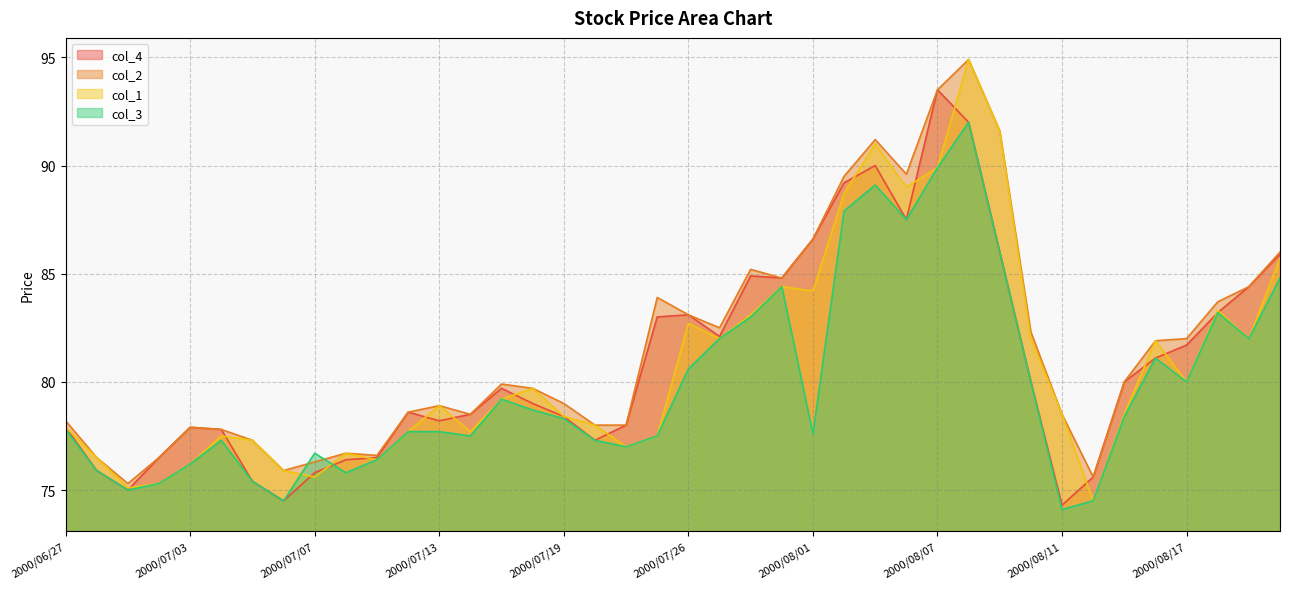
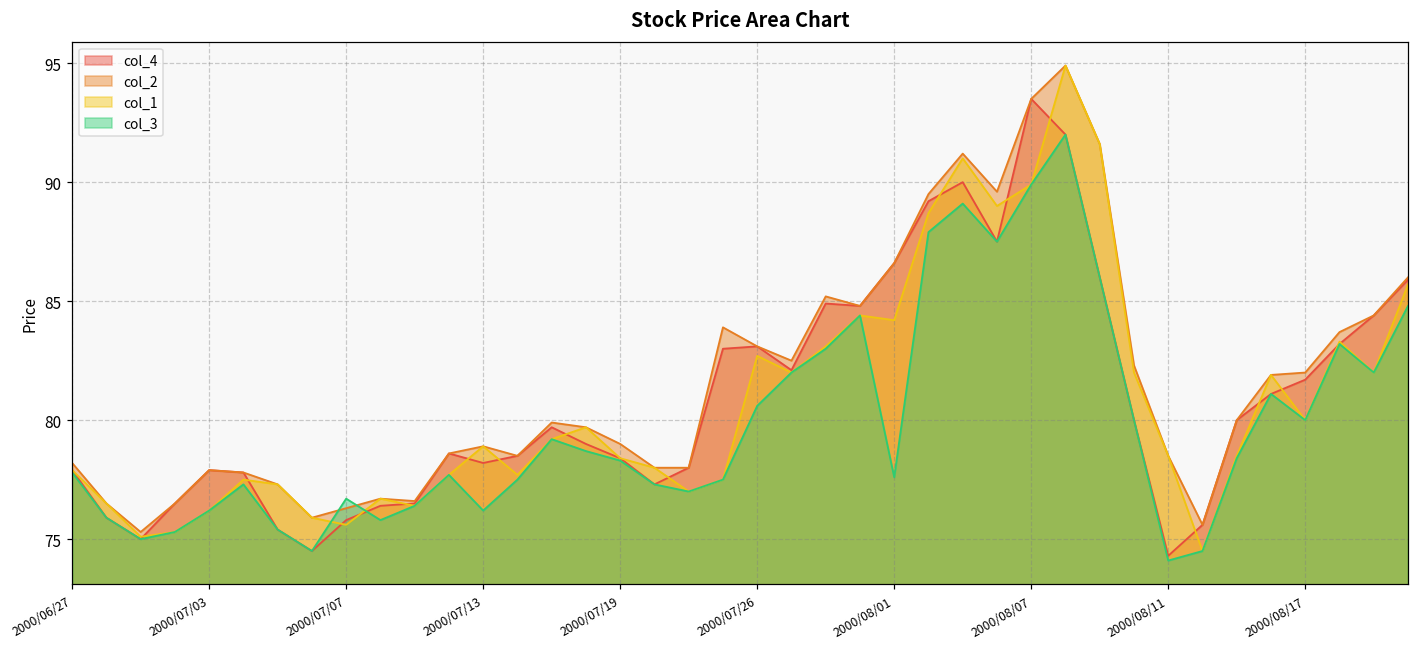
  {
    "col_3": {
      "2000/07/07": 76.7,
-     "2000/07/13": 77.7,
+     "2000/07/13": 76.2,
      "2000/07/26": 80.6,
      "2000/08/01": 77.6,
      "2000/08/11": 74.1
    }
  }
